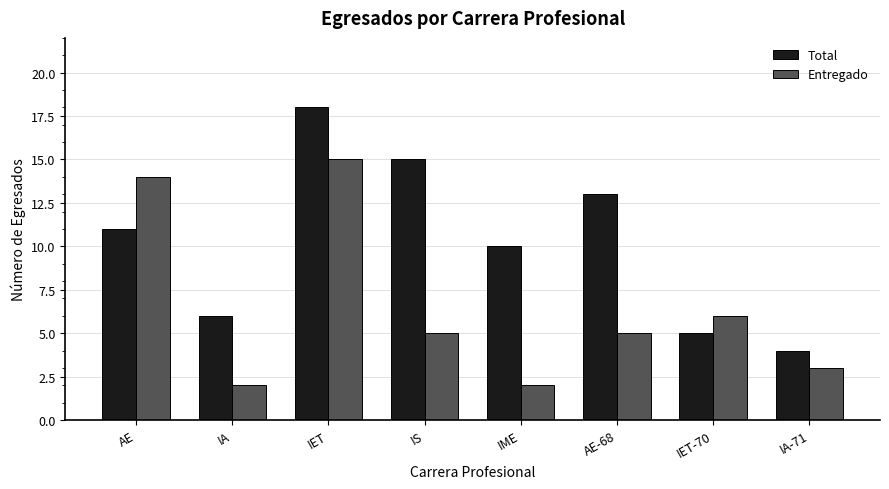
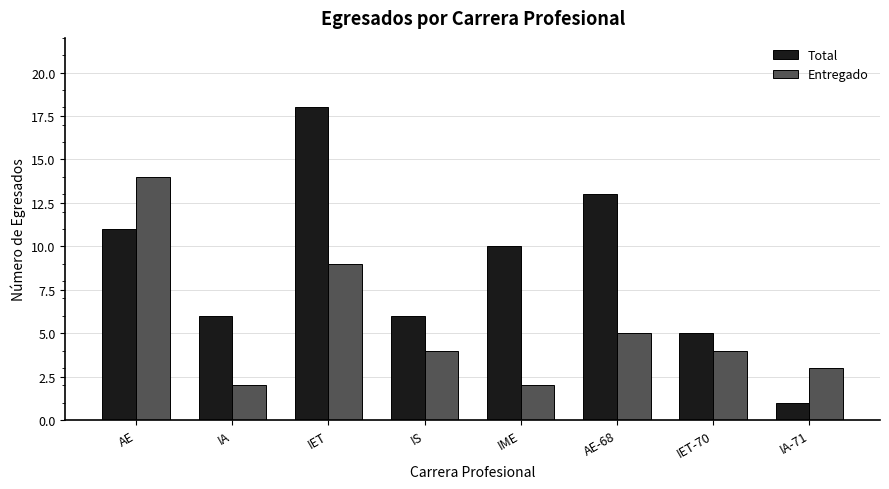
  {
    "Total": {
      "AE": 11,
      "IA": 6,
      "IET": 18,
-     "IS": 15,
+     "IS": 6,
      "IME": 10,
      "AE-68": 13,
      "IET-70": 5,
-     "IA-71": 4
+     "IA-71": 1
    },
    "Entregado": {
      "AE": 14,
      "IA": 2,
-     "IET": 15,
-     "IS": 5,
+     "IET": 9,
+     "IS": 4,
      "IME": 2,
      "AE-68": 5,
-     "IET-70": 6,
+     "IET-70": 4,
      "IA-71": 3
    }
  }
